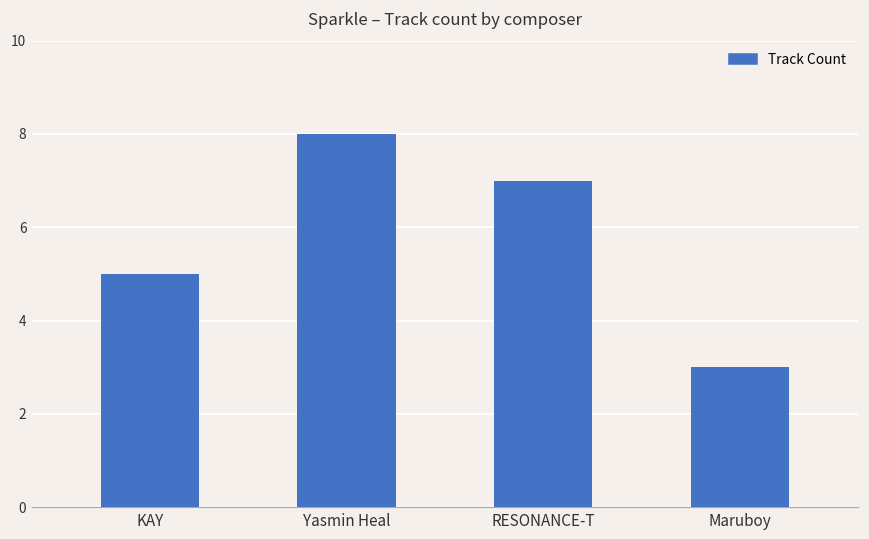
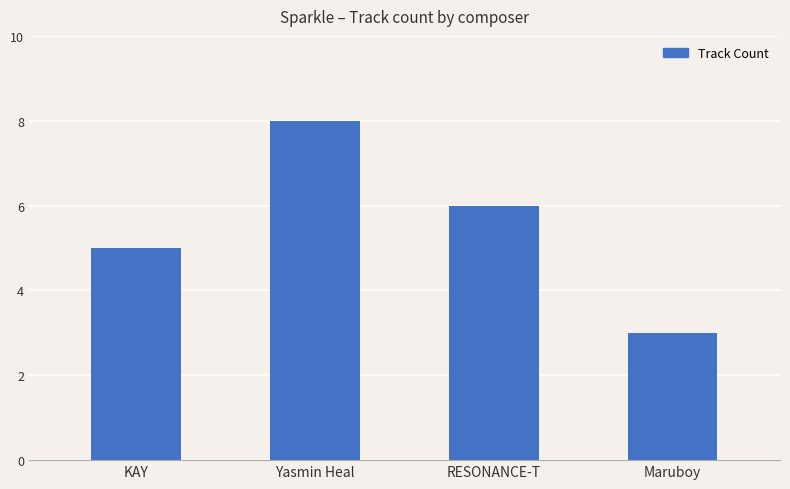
  {
    "KAY": 5,
    "Yasmin Heal": 8,
-   "RESONANCE-T": 7,
+   "RESONANCE-T": 6,
    "Maruboy": 3
  }
